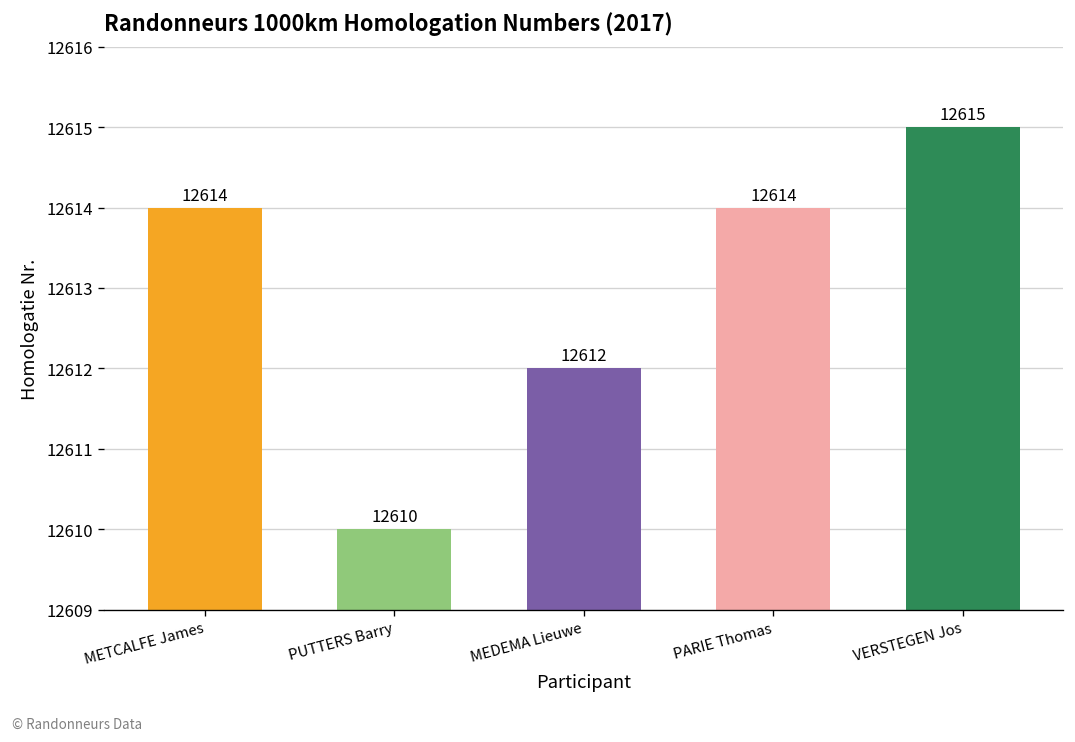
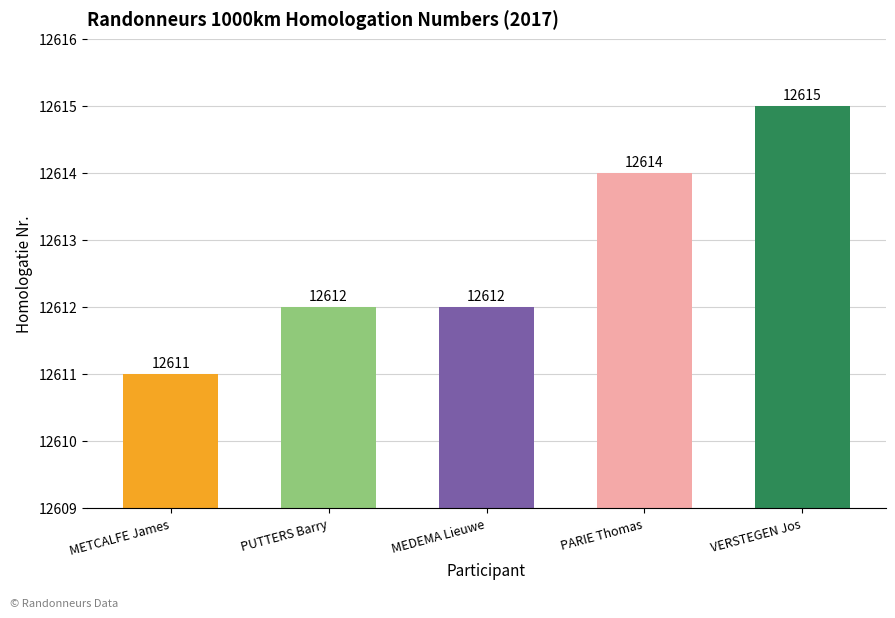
  {
-   "METCALFE James": 12614,
-   "PUTTERS Barry": 12610,
+   "METCALFE James": 12611,
+   "PUTTERS Barry": 12612,
    "MEDEMA Lieuwe": 12612,
    "PARIE Thomas": 12614,
    "VERSTEGEN Jos": 12615
  }
